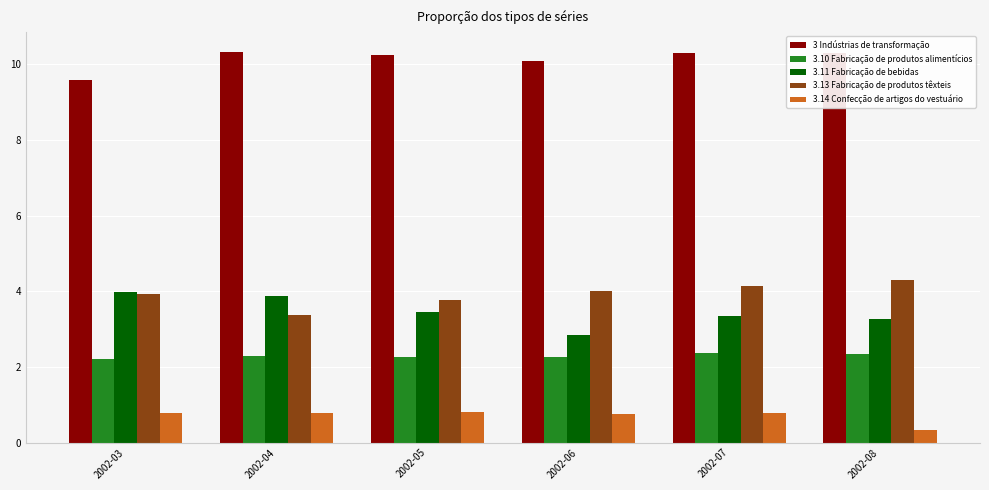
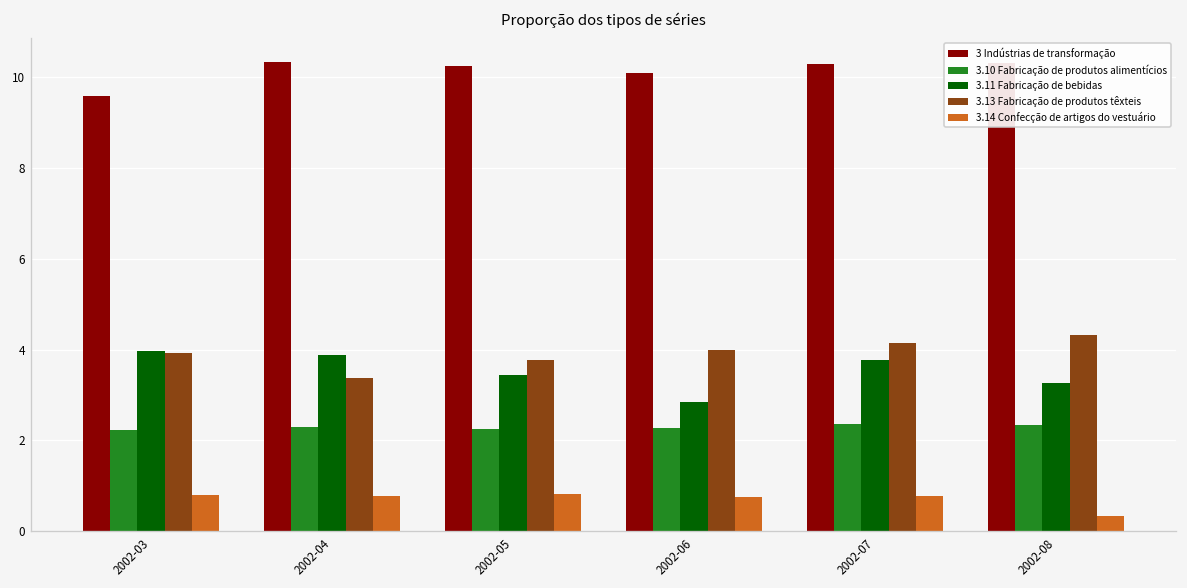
  {
    "3 Indústrias de transformação": {
      "2002-03": 9.6,
      "2002-04": 10.3,
      "2002-05": 10.3,
      "2002-06": 10.1,
      "2002-07": 10.3
    },
    "3.10 Fabricação de produtos alimentícios": {
      "2002-03": 2.2,
      "2002-04": 2.3,
      "2002-05": 2.3,
      "2002-06": 2.3,
      "2002-07": 2.4,
      "2002-08": 2.3
    },
    "3.11 Fabricação de bebidas": {
      "2002-03": 4.0,
      "2002-04": 3.9,
      "2002-05": 3.4,
      "2002-06": 2.9,
-     "2002-07": 3.3,
+     "2002-07": 3.8,
      "2002-08": 3.3
    },
    "3.13 Fabricação de produtos têxteis": {
      "2002-03": 3.9,
      "2002-04": 3.4,
      "2002-05": 3.8,
      "2002-06": 4.0,
      "2002-07": 4.1,
      "2002-08": 4.3
    },
    "3.14 Confecção de artigos do vestuário": {
      "2002-03": 0.8,
      "2002-04": 0.8,
      "2002-05": 0.8,
      "2002-06": 0.8,
      "2002-07": 0.8,
      "2002-08": 0.3
    }
  }
